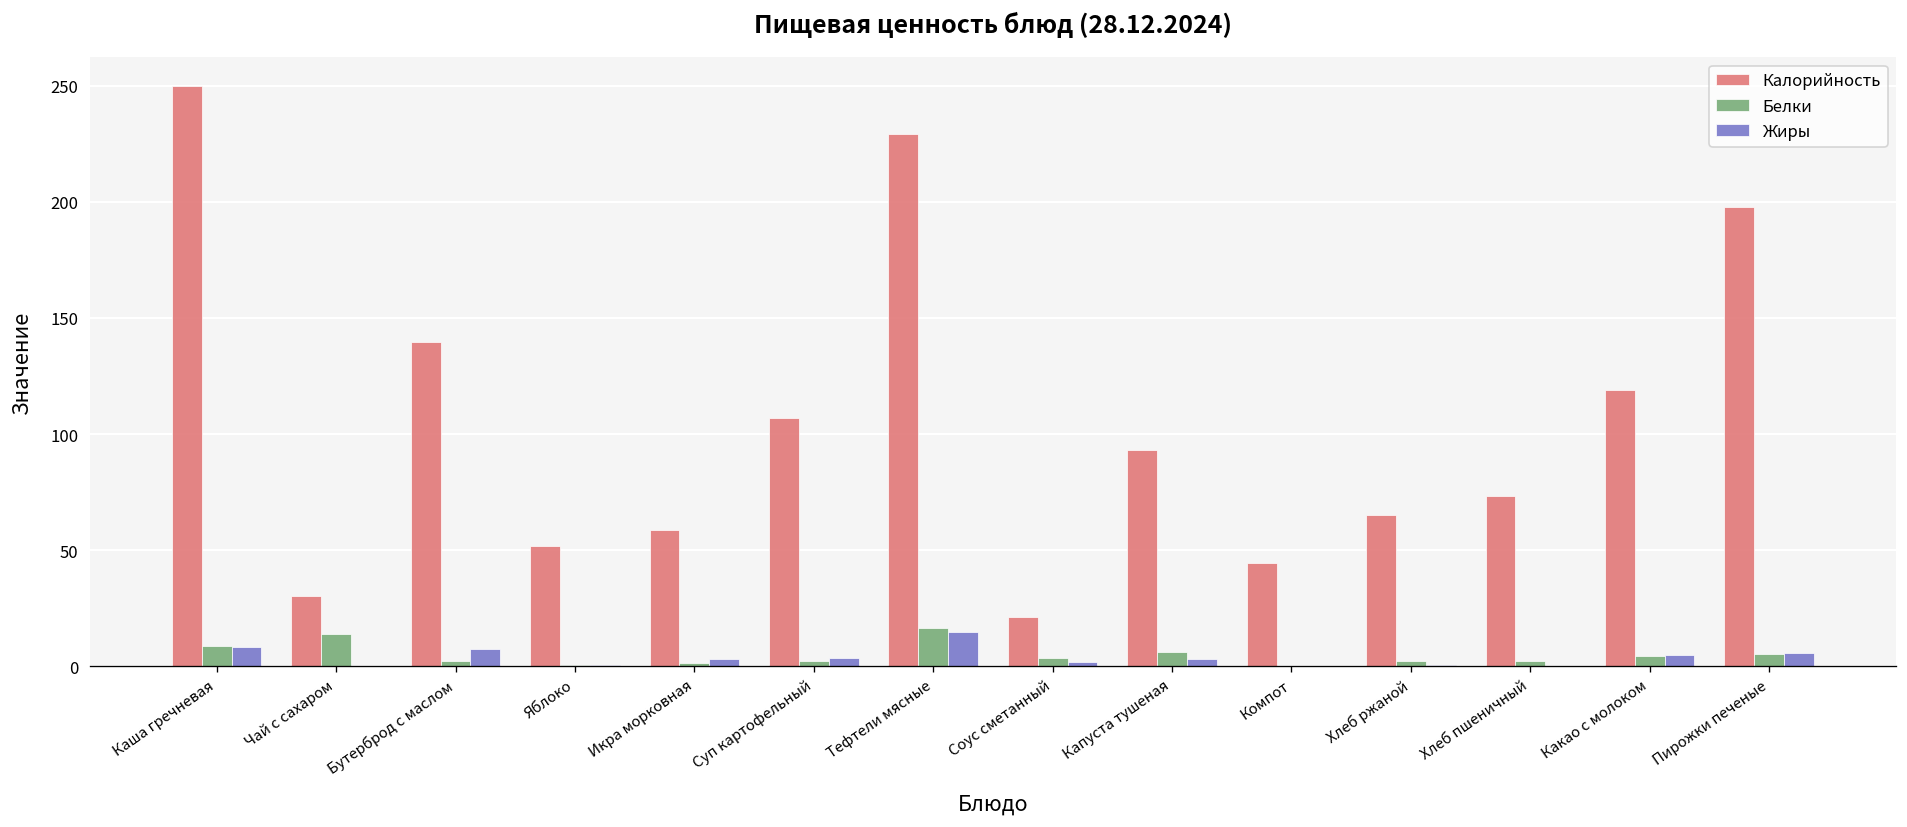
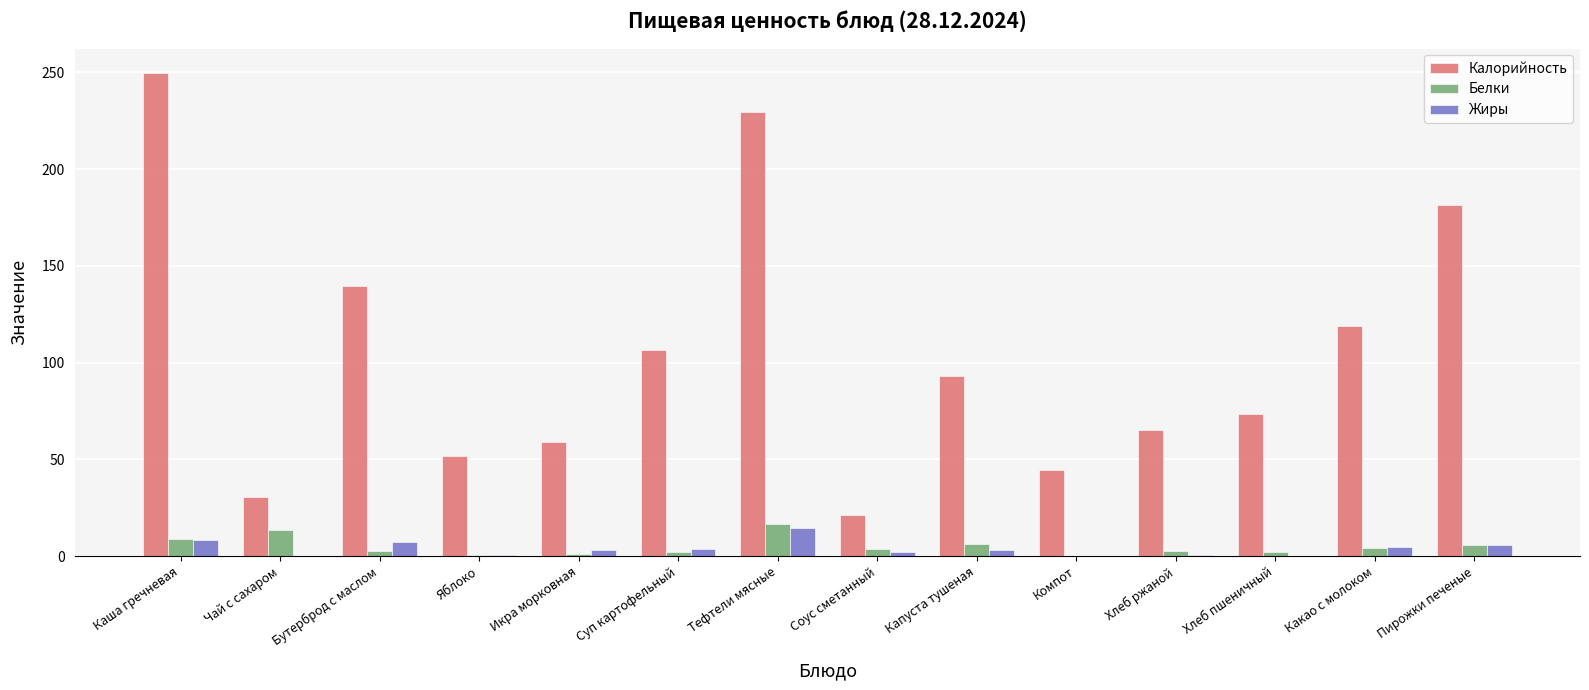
  {
    "Калорийность": {
      "Каша гречневая": 250,
      "Чай с сахаром": 30,
      "Бутерброд с маслом": 140,
      "Яблоко": 52,
      "Икра морковная": 59,
      "Суп картофельный": 107,
      "Тефтели мясные": 229,
      "Соус сметанный": 21,
      "Капуста тушеная": 93,
      "Компот": 44,
      "Хлеб ржаной": 65,
      "Хлеб пшеничный": 74,
      "Какао с молоком": 119,
-     "Пирожки печеные": 198
+     "Пирожки печеные": 182
    },
    "Белки": {
      "Каша гречневая": 9,
      "Чай с сахаром": 14,
      "Бутерброд с маслом": 2,
      "Икра морковная": 1,
      "Суп картофельный": 2,
      "Тефтели мясные": 16,
      "Соус сметанный": 3,
      "Капуста тушеная": 6,
      "Хлеб ржаной": 3,
      "Хлеб пшеничный": 2,
      "Какао с молоком": 4,
      "Пирожки печеные": 6
    },
    "Жиры": {
      "Каша гречневая": 8,
      "Бутерброд с маслом": 8,
      "Икра морковная": 3,
      "Суп картофельный": 3,
      "Тефтели мясные": 15,
      "Соус сметанный": 2,
      "Капуста тушеная": 3,
      "Компот": 0,
      "Какао с молоком": 5,
      "Пирожки печеные": 6
    }
  }
